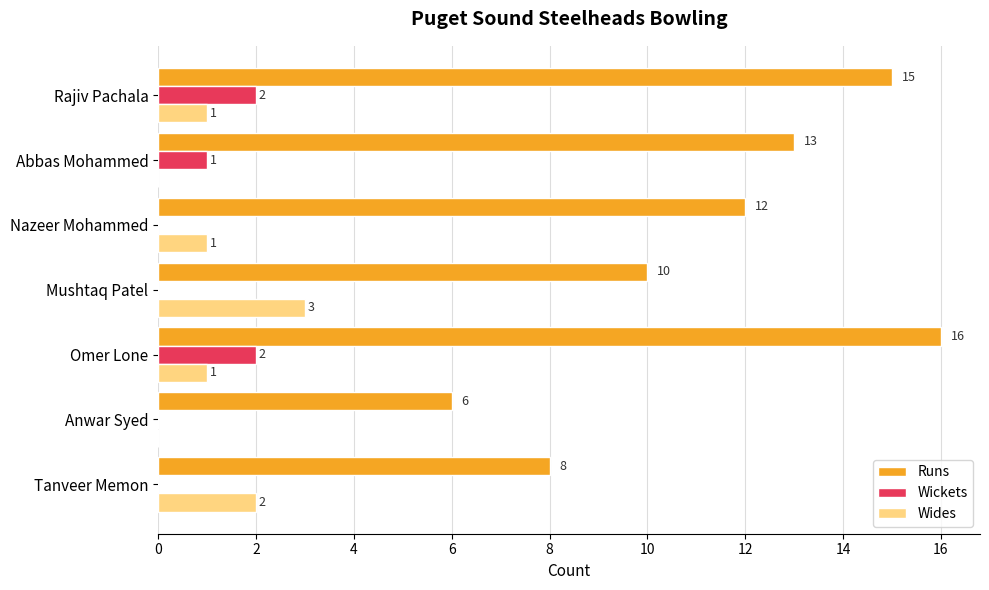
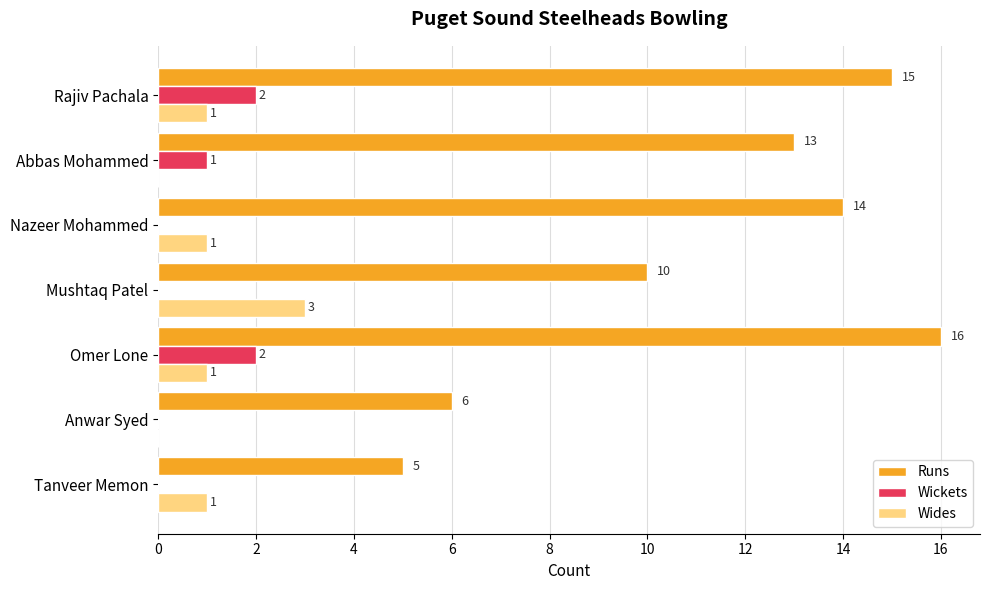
  {
    "Runs": {
      "Rajiv Pachala": 15,
      "Abbas Mohammed": 13,
-     "Nazeer Mohammed": 12,
+     "Nazeer Mohammed": 14,
      "Mushtaq Patel": 10,
      "Omer Lone": 16,
      "Anwar Syed": 6,
-     "Tanveer Memon": 8
+     "Tanveer Memon": 5
    },
    "Wickets": {
      "Rajiv Pachala": 2,
      "Abbas Mohammed": 1,
      "Omer Lone": 2
    },
    "Wides": {
      "Rajiv Pachala": 1,
      "Nazeer Mohammed": 1,
      "Mushtaq Patel": 3,
      "Omer Lone": 1,
-     "Tanveer Memon": 2
+     "Tanveer Memon": 1
    }
  }
